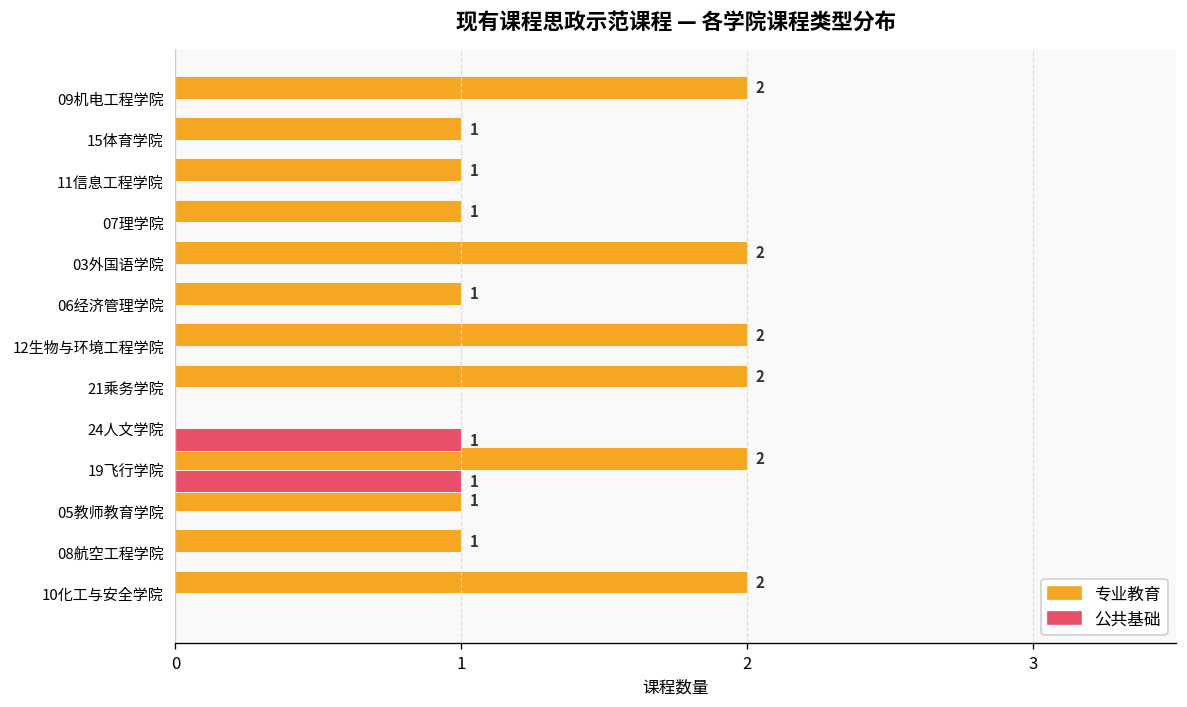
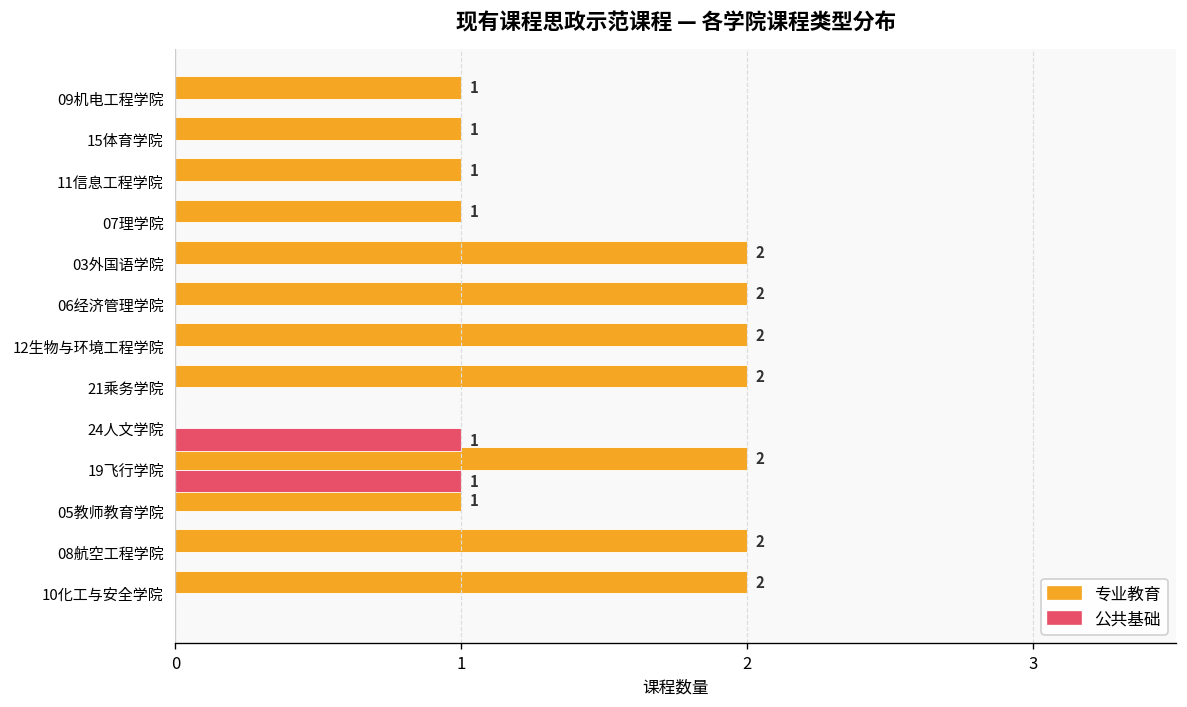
  {
    "专业教育": {
-     "09机电工程学院": 2,
+     "09机电工程学院": 1,
      "15体育学院": 1,
      "11信息工程学院": 1,
      "07理学院": 1,
      "03外国语学院": 2,
-     "06经济管理学院": 1,
+     "06经济管理学院": 2,
      "12生物与环境工程学院": 2,
      "21乘务学院": 2,
      "19飞行学院": 2,
      "05教师教育学院": 1,
-     "08航空工程学院": 1,
+     "08航空工程学院": 2,
      "10化工与安全学院": 2
    },
    "公共基础": {
      "24人文学院": 1,
      "19飞行学院": 1
    }
  }
